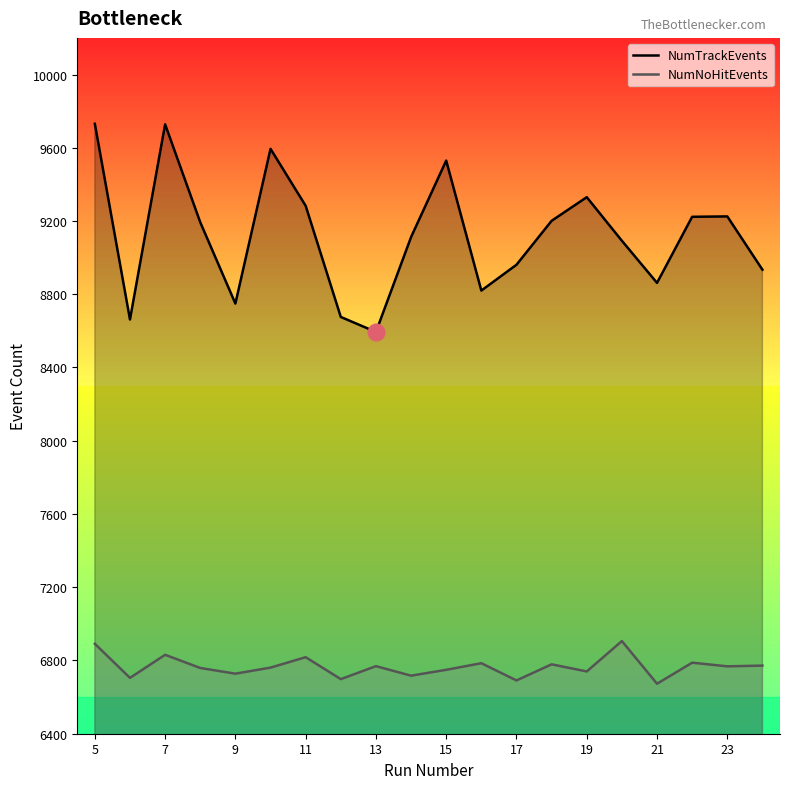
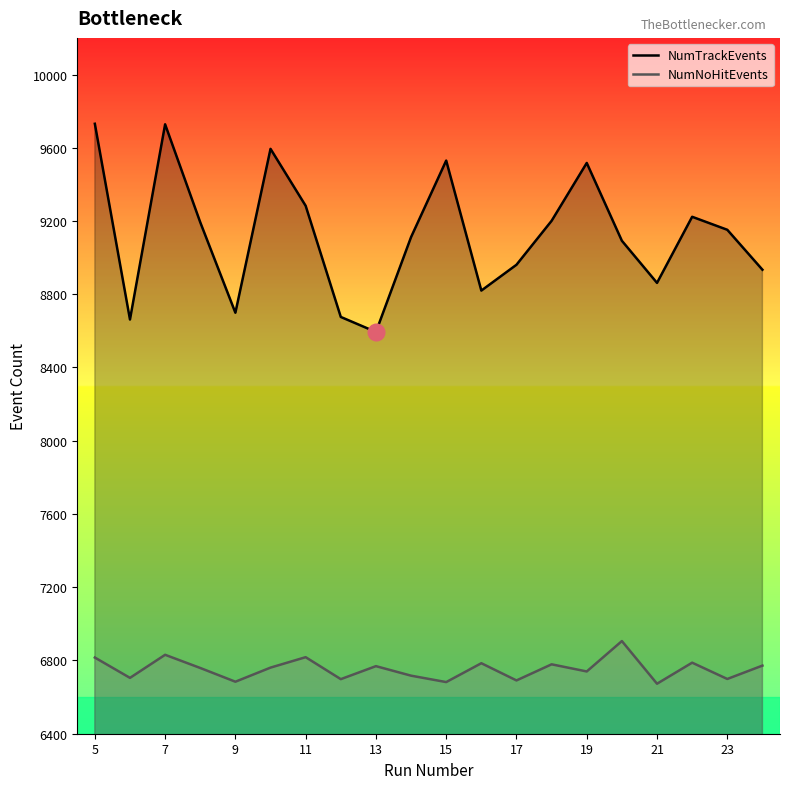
  {
    "NumTrackEvents": {
      "5": 9730,
      "7": 9730,
-     "9": 8750,
+     "9": 8700,
      "11": 9280,
      "15": 9530,
      "17": 8960,
-     "19": 9330,
+     "19": 9520,
      "21": 8860,
-     "23": 9230
+     "23": 9150
    },
    "NumNoHitEvents": {
-     "5": 6890,
+     "5": 6820,
      "7": 6830,
-     "9": 6730,
+     "9": 6680,
      "11": 6820,
      "13": 6770,
-     "15": 6750,
+     "15": 6680,
      "17": 6690,
      "19": 6740,
      "21": 6670,
-     "23": 6770
+     "23": 6700
    }
  }
